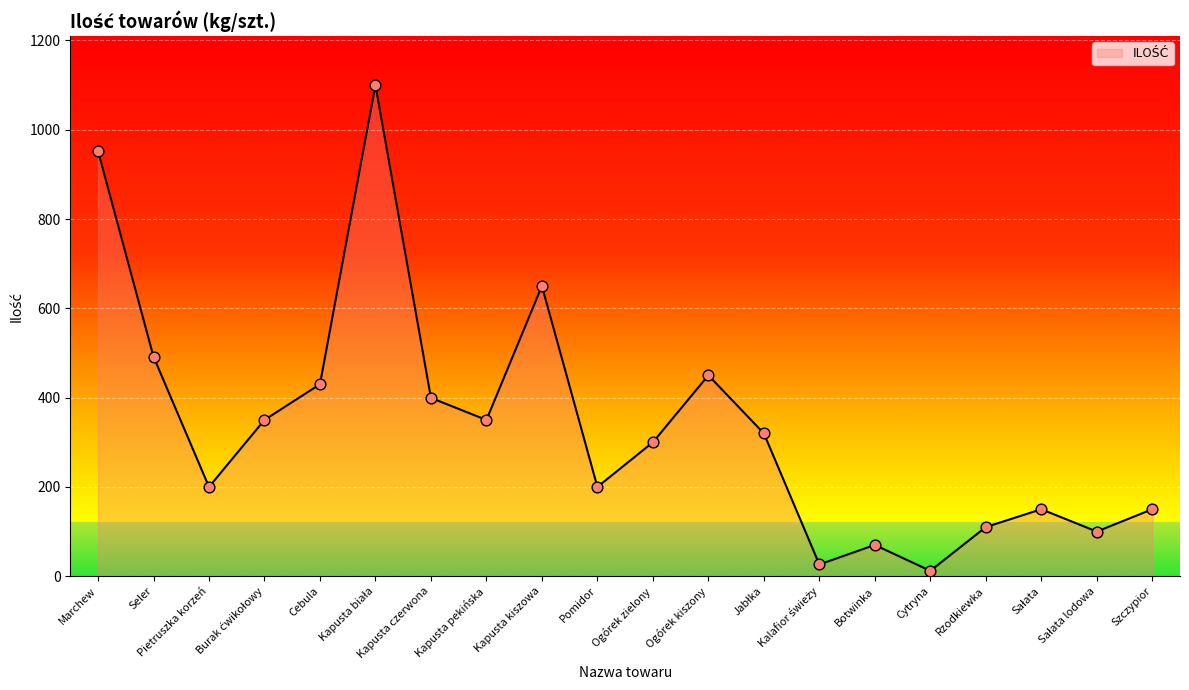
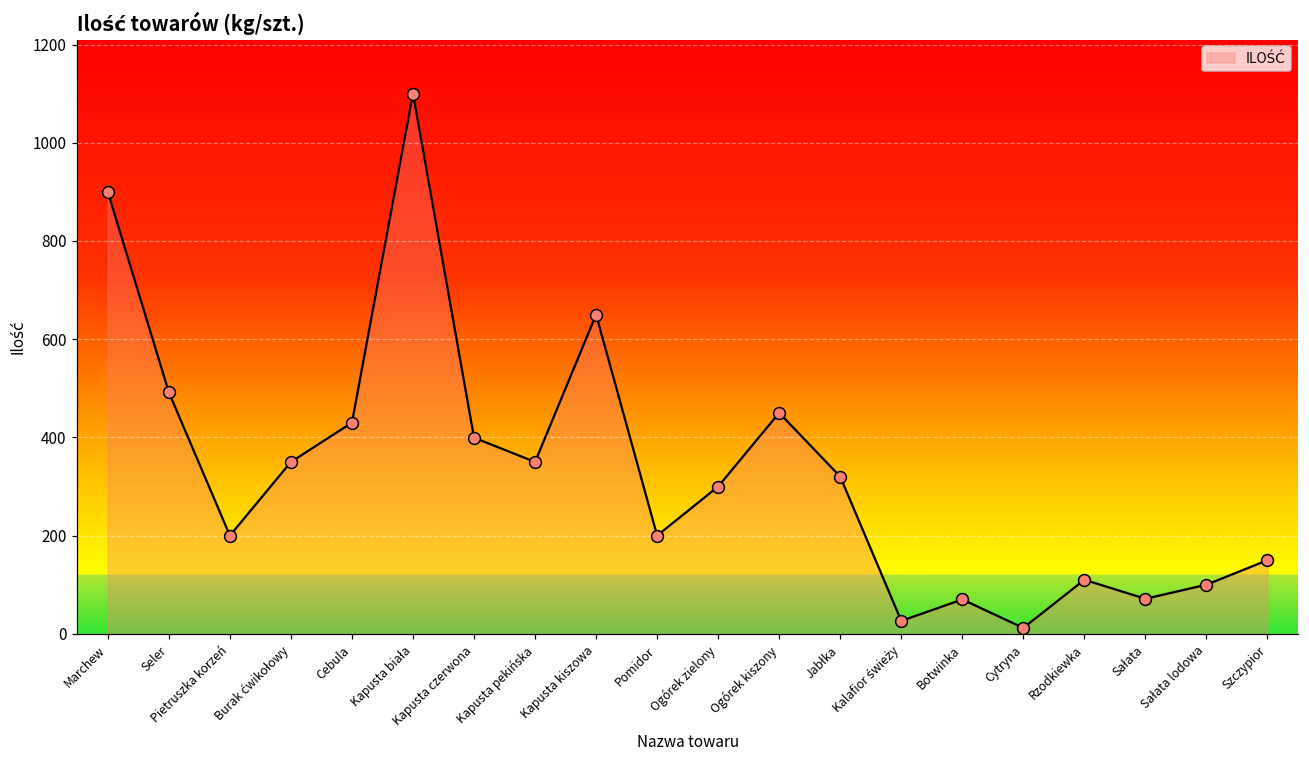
  {
-   "Marchew": 950,
+   "Marchew": 900,
    "Seler": 490,
    "Pietruszka korzeń": 200,
    "Burak ćwikołowy": 350,
    "Cebula": 430,
    "Kapusta biała": 1100,
    "Kapusta czerwona": 400,
    "Kapusta pekińska": 350,
    "Kapusta kiszowa": 650,
    "Pomidor": 200,
    "Ogórek zielony": 300,
    "Ogórek kiszony": 450,
    "Jabłka": 320,
    "Kalafior świeży": 30,
    "Botwinka": 70,
    "Cytryna": 10,
    "Rzodkiewka": 110,
-   "Sałata": 150,
+   "Sałata": 70,
    "Sałata lodowa": 100,
    "Szczypior": 150
  }
